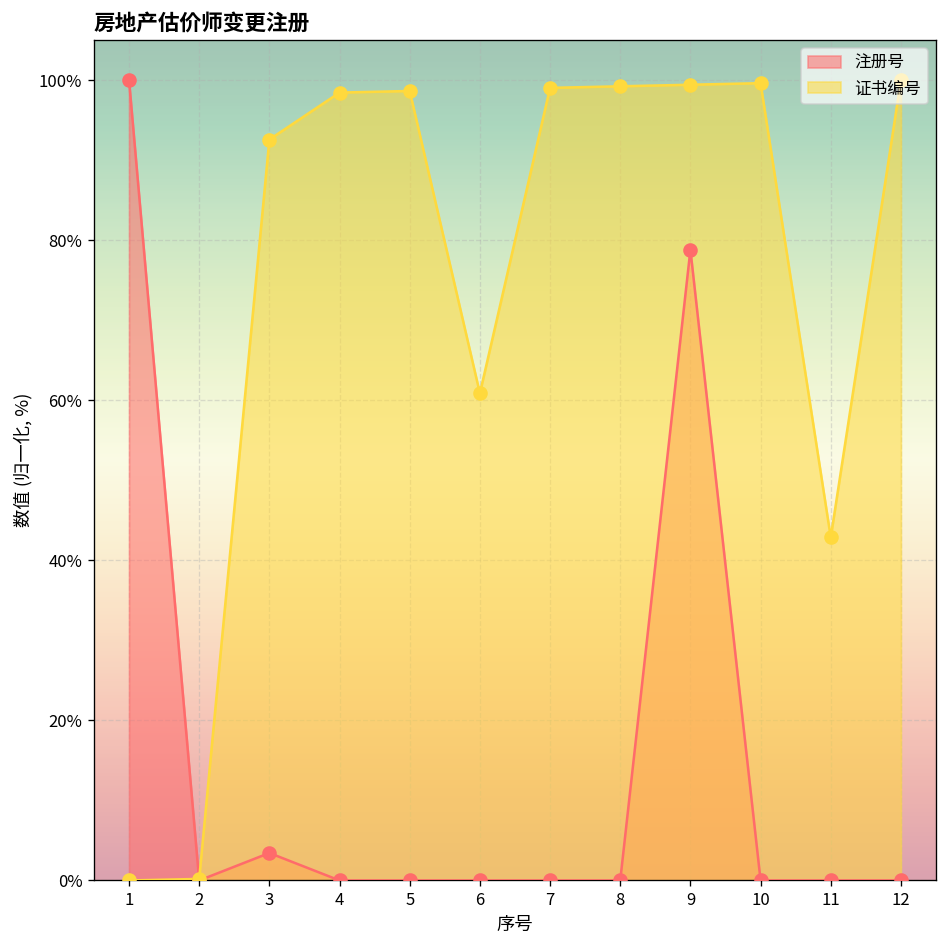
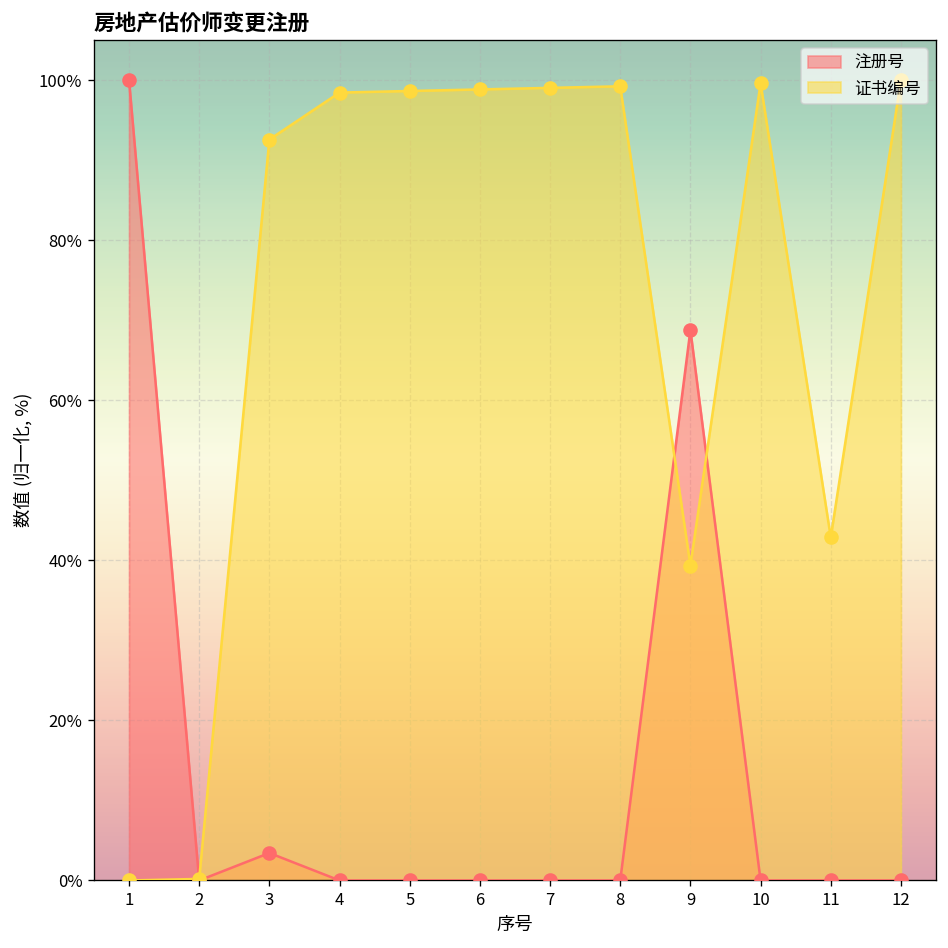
  {
    "注册号": {
      "1": "100%",
      "3": "3%",
      "4": "0%",
      "5": "0%",
      "6": "0%",
      "7": "0%",
      "8": "0%",
-     "9": "79%",
+     "9": "69%",
      "10": "0%",
      "11": "0%",
      "12": "0%"
    },
    "证书编号": {
      "1": "0%",
      "3": "93%",
      "4": "98%",
      "5": "99%",
-     "6": "61%",
+     "6": "99%",
      "7": "99%",
      "8": "99%",
-     "9": "99%",
+     "9": "39%",
      "10": "100%",
      "11": "43%"
    }
  }
